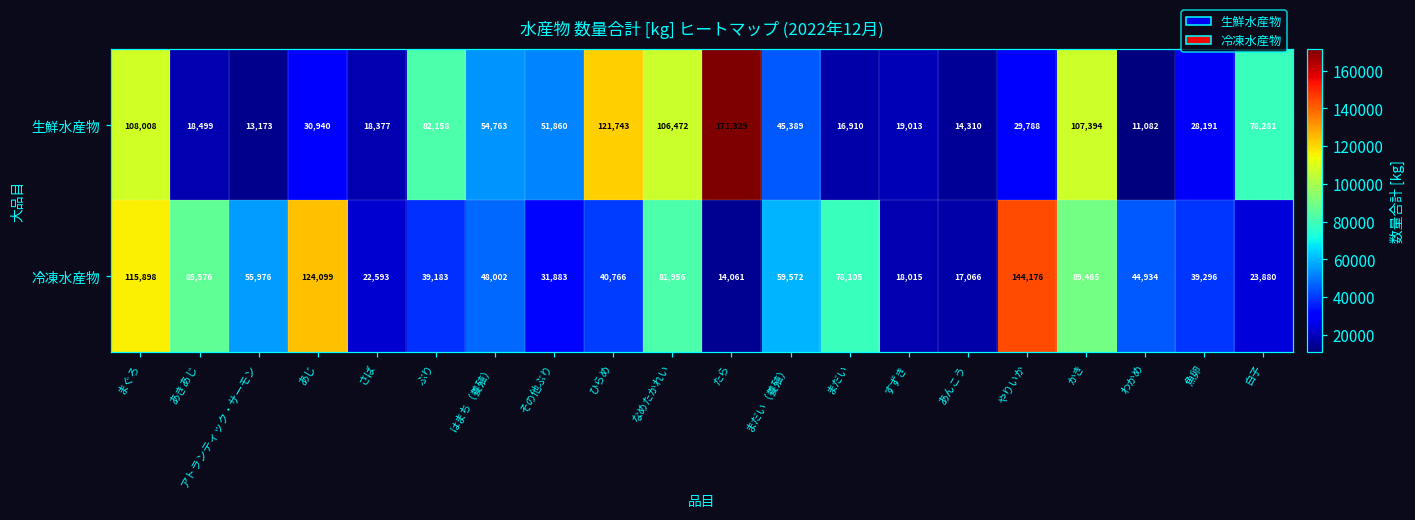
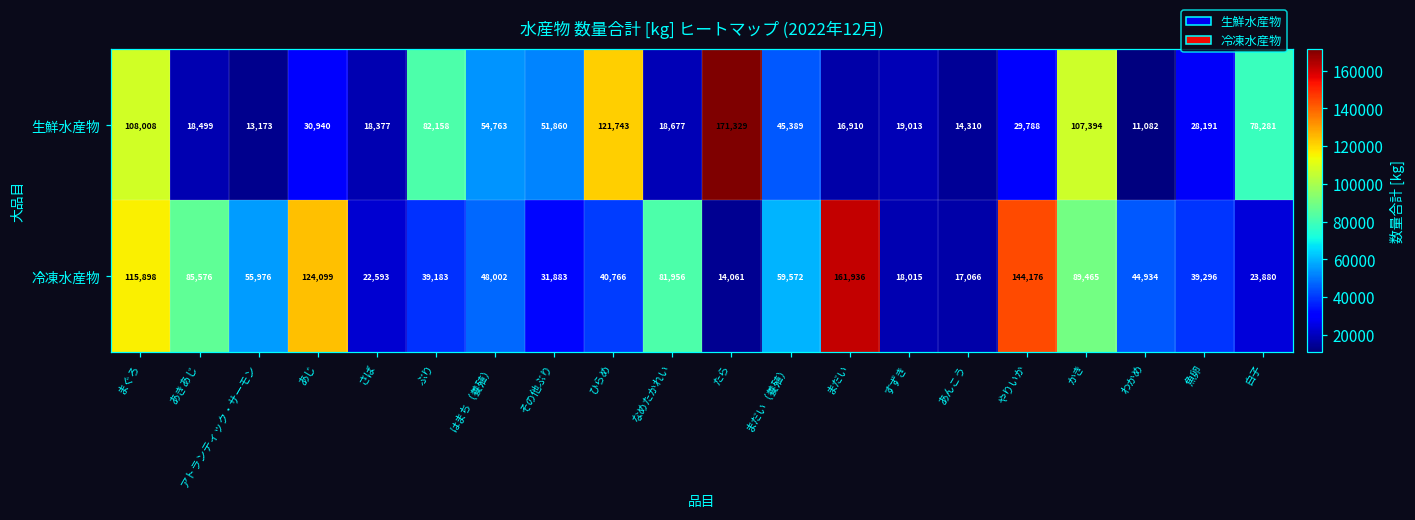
  {
    "生鮮水産物": {
      "まぐろ": "108,008",
      "あきあじ": "18,499",
      "アトランティック・サーモン": "13,173",
      "あじ": "30,940",
      "さば": "18,377",
      "ぶり": "82,158",
      "はまち（養殖）": "54,763",
      "その他ぶり": "51,860",
      "ひらめ": "121,743",
-     "なめたかれい": "106,472",
+     "なめたかれい": "18,677",
      "たら": "171,329",
      "まだい（養殖）": "45,389",
      "まだい": "16,910",
      "すずき": "19,013",
      "あんこう": "14,310",
      "やりいか": "29,788",
      "かき": "107,394",
      "わかめ": "11,082",
      "魚卵": "28,191",
      "白子": "78,281"
    },
    "冷凍水産物": {
      "まぐろ": "115,898",
      "あきあじ": "85,576",
      "アトランティック・サーモン": "55,976",
      "あじ": "124,099",
      "さば": "22,593",
      "ぶり": "39,183",
      "はまち（養殖）": "48,002",
      "その他ぶり": "31,883",
      "ひらめ": "40,766",
      "なめたかれい": "81,956",
      "たら": "14,061",
      "まだい（養殖）": "59,572",
-     "まだい": "78,105",
+     "まだい": "161,936",
      "すずき": "18,015",
      "あんこう": "17,066",
      "やりいか": "144,176",
      "かき": "89,465",
      "わかめ": "44,934",
      "魚卵": "39,296",
      "白子": "23,880"
    }
  }
